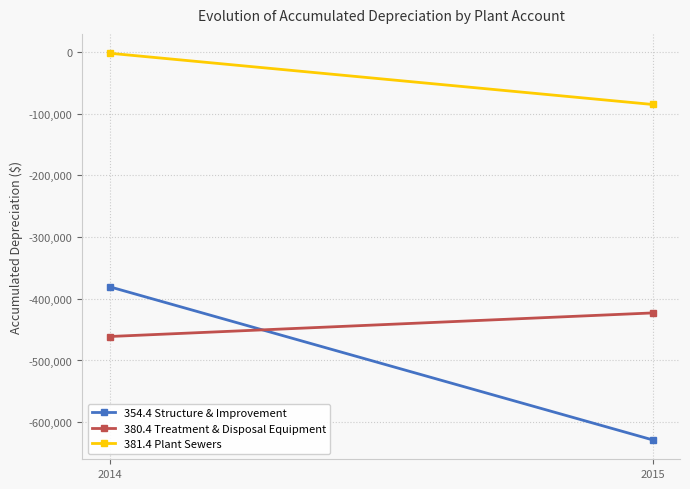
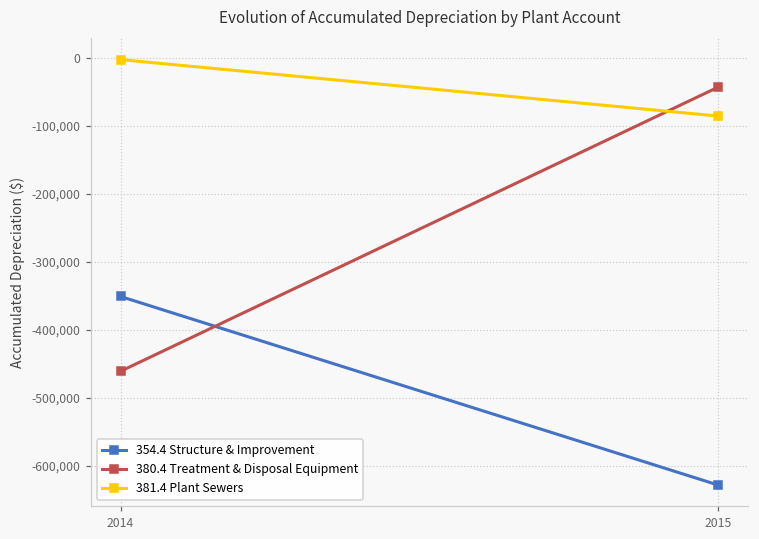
  {
    "354.4 Structure & Improvement": {
-     "2014": "-380,000",
+     "2014": "-350,000",
      "2015": "-630,000"
    },
    "380.4 Treatment & Disposal Equipment": {
      "2014": "-460,000",
-     "2015": "-420,000"
+     "2015": "-40,000"
    },
    "381.4 Plant Sewers": {
      "2014": "0",
      "2015": "-90,000"
    }
  }
